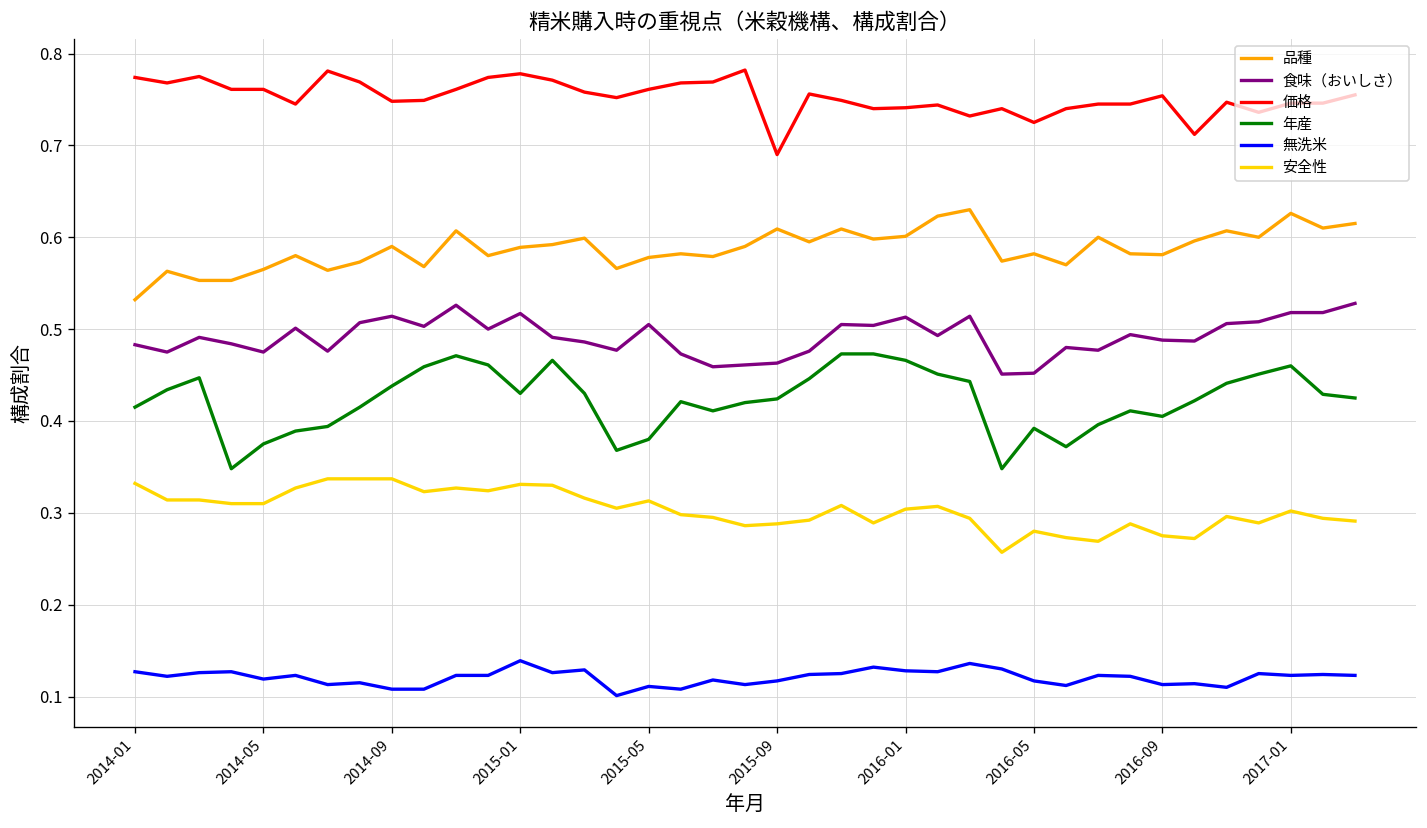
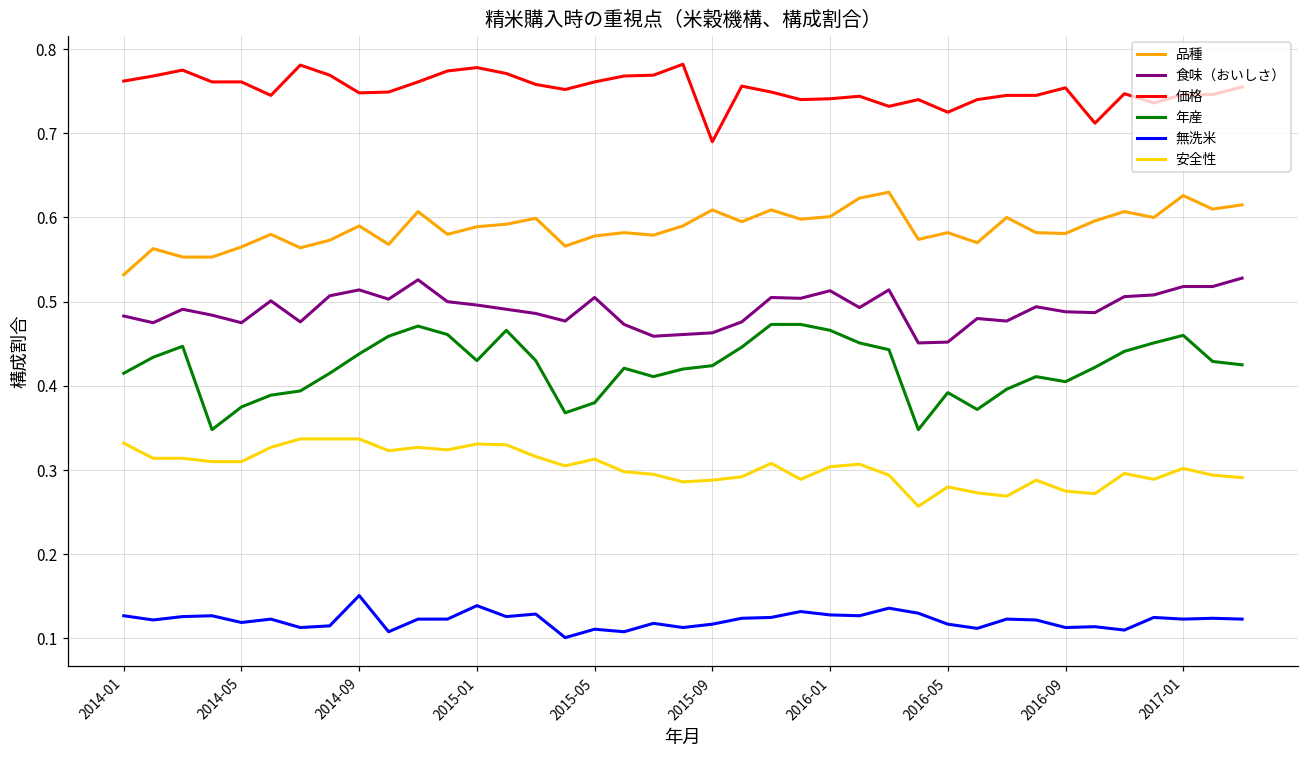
  {
    "食味（おいしさ）": {
      "2014-01": 0.48,
      "2014-05": 0.48,
      "2014-09": 0.51,
-     "2015-01": 0.52,
+     "2015-01": 0.50,
      "2015-05": 0.51,
      "2015-09": 0.46,
      "2016-01": 0.51,
      "2016-05": 0.45,
      "2016-09": 0.49,
      "2017-01": 0.52
    },
    "価格": {
-     "2014-01": 0.77,
+     "2014-01": 0.76,
      "2014-05": 0.76,
      "2014-09": 0.75,
      "2015-01": 0.78,
      "2015-05": 0.76,
      "2015-09": 0.69,
      "2016-01": 0.74,
      "2016-05": 0.73,
      "2016-09": 0.75
    },
    "年産": {
      "2014-01": 0.42,
      "2014-05": 0.38,
      "2014-09": 0.44,
      "2015-01": 0.43,
      "2015-05": 0.38,
      "2015-09": 0.42,
      "2016-01": 0.47,
      "2016-05": 0.39,
      "2016-09": 0.41,
      "2017-01": 0.46
    },
    "無洗米": {
      "2014-01": 0.13,
      "2014-05": 0.12,
-     "2014-09": 0.11,
+     "2014-09": 0.15,
      "2015-01": 0.14,
      "2015-05": 0.11,
      "2015-09": 0.12,
      "2016-01": 0.13,
      "2016-05": 0.12,
      "2016-09": 0.11,
      "2017-01": 0.12
    }
  }
